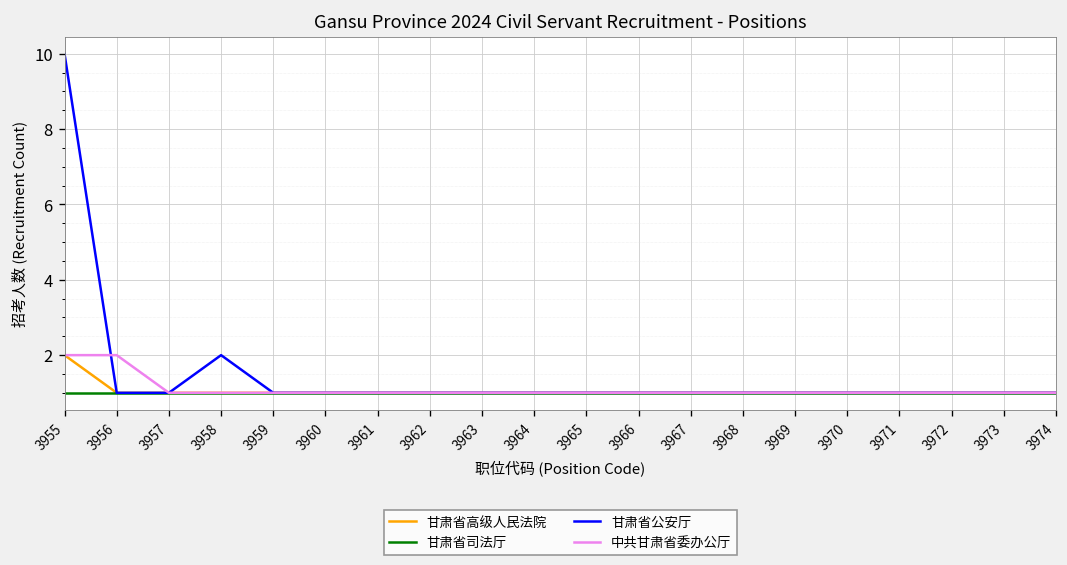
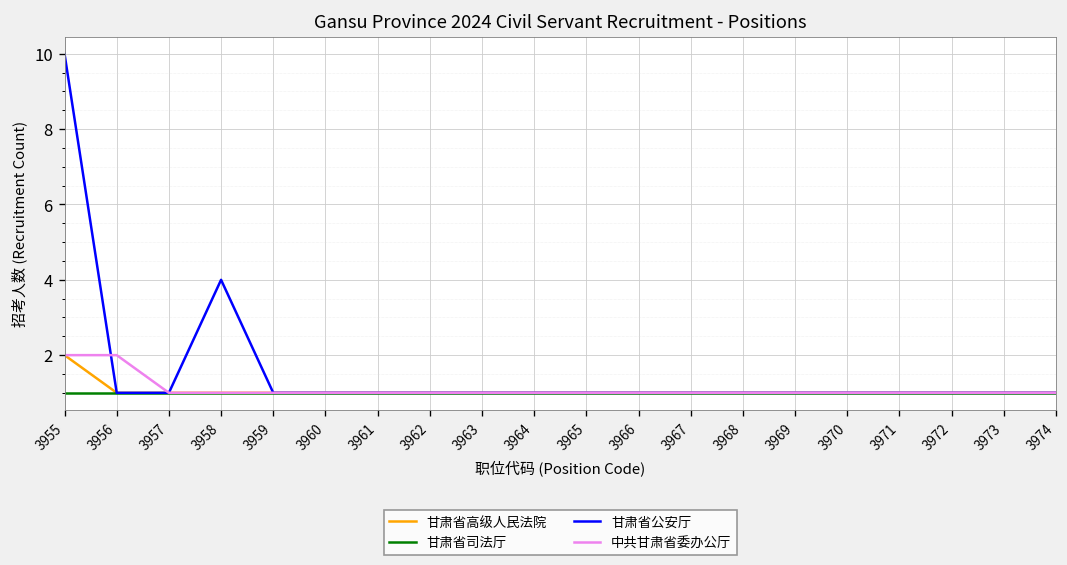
  {
    "甘肃省司法厅": {
      "3955": 1
    },
    "甘肃省公安厅": {
      "3955": 10,
-     "3958": 2
+     "3958": 4
    },
    "中共甘肃省委办公厅": {
      "3956": 2
    }
  }
